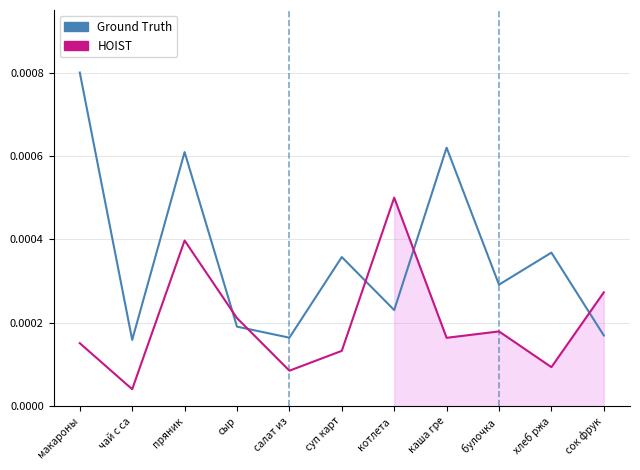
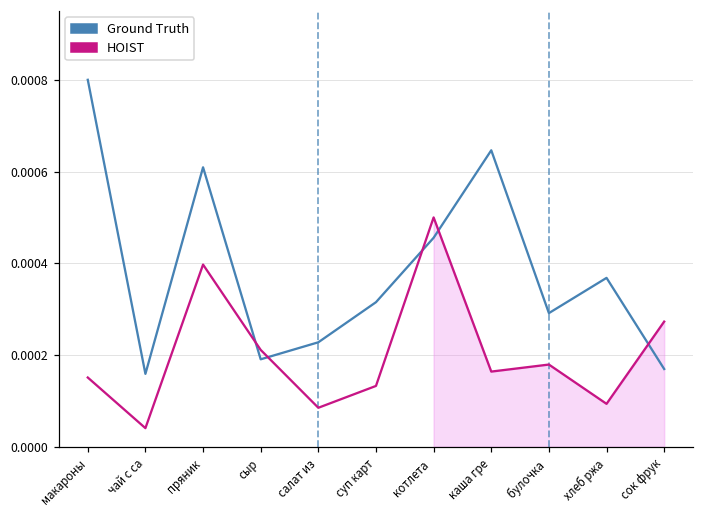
  {
    "Ground Truth": {
      "макароны": 0.00080,
      "чай с са": 0.00016,
      "пряник": 0.00061,
      "сыр": 0.00019,
-     "салат из": 0.00016,
-     "суп карт": 0.00036,
-     "котлета": 0.00023,
-     "каша гре": 0.00062,
+     "салат из": 0.00023,
+     "суп карт": 0.00032,
+     "котлета": 0.00046,
+     "каша гре": 0.00065,
      "булочка": 0.00029,
      "хлеб ржа": 0.00037,
      "сок фрук": 0.00017
    },
    "HOIST": {
      "макароны": 0.00015,
      "чай с са": 0.00004,
      "пряник": 0.00040,
      "сыр": 0.00021,
      "салат из": 0.00009,
      "суп карт": 0.00013
    }
  }
